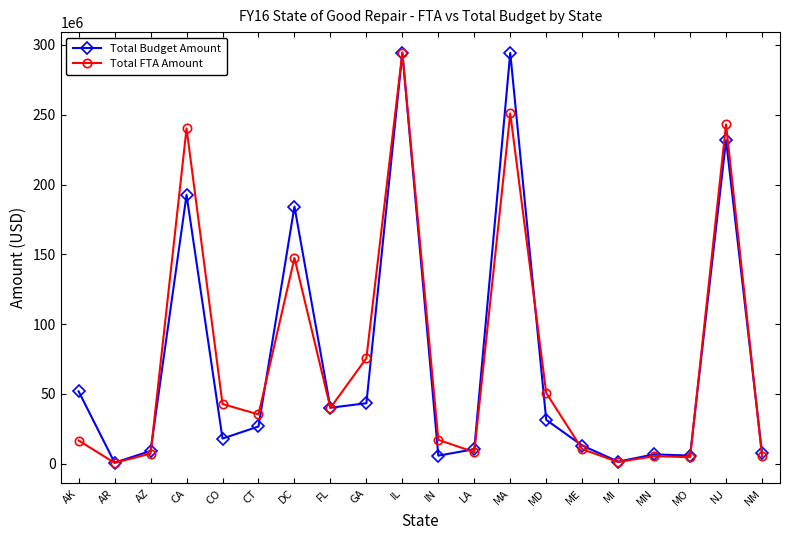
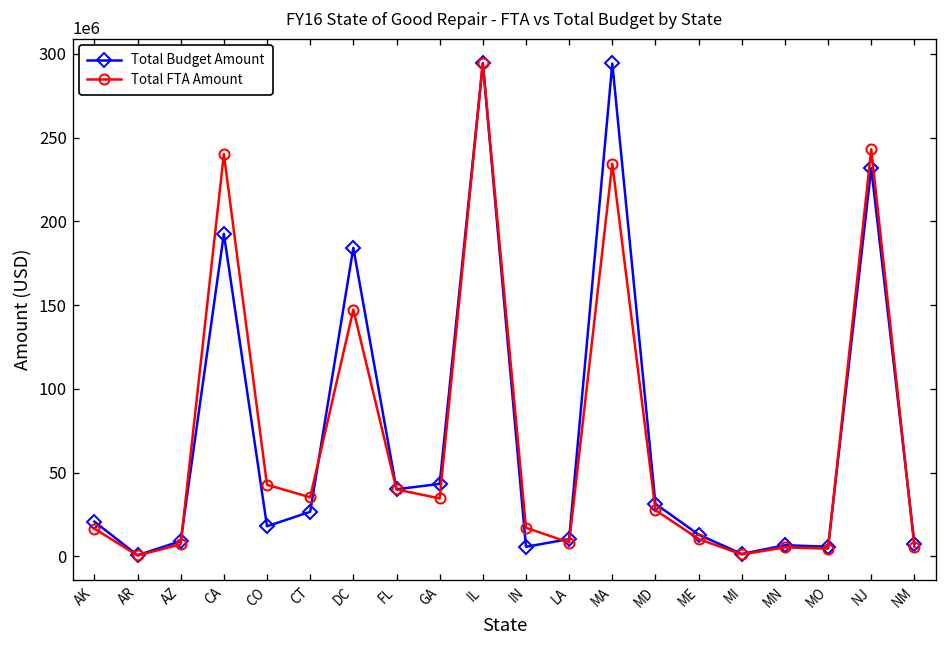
  {
    "Total Budget Amount": {
-     "AK": 52000000,
+     "AK": 21000000,
      "AZ": 9000000,
      "CA": 193000000,
      "CO": 18000000,
      "CT": 27000000,
      "DC": 184000000,
      "GA": 43000000,
      "IN": 6000000,
      "LA": 10000000,
      "MA": 294000000,
      "MD": 31000000,
      "ME": 13000000,
      "NJ": 232000000,
      "NM": 8000000
    },
    "Total FTA Amount": {
      "AK": 17000000,
      "AZ": 7000000,
      "CA": 240000000,
      "CO": 43000000,
      "CT": 35000000,
      "DC": 147000000,
-     "GA": 76000000,
+     "GA": 35000000,
      "IN": 17000000,
      "LA": 8000000,
-     "MA": 251000000,
-     "MD": 51000000,
+     "MA": 234000000,
+     "MD": 28000000,
      "ME": 10000000,
      "NJ": 243000000,
      "NM": 6000000
    }
  }
